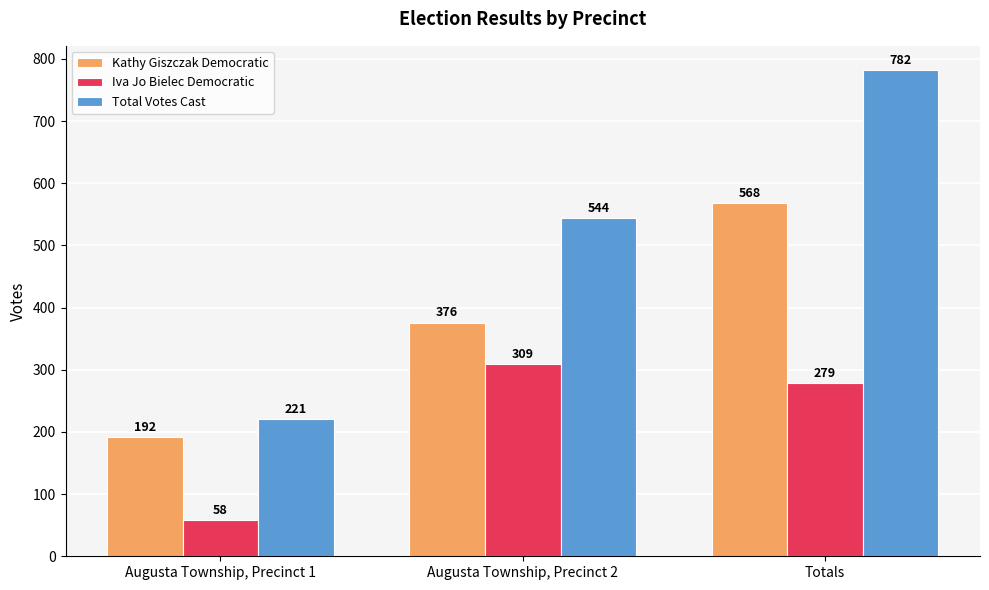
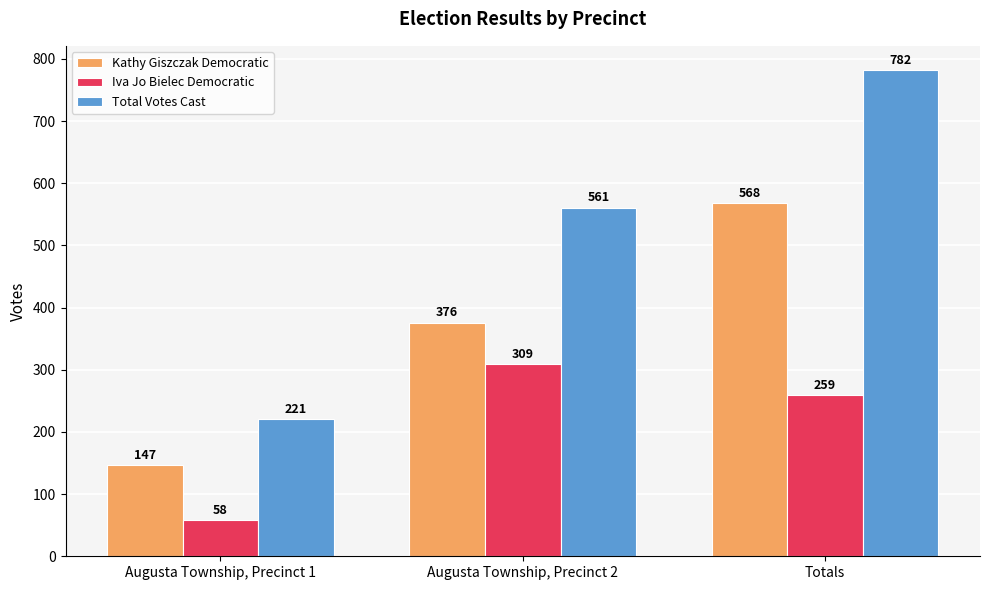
  {
    "Kathy Giszczak Democratic": {
-     "Augusta Township, Precinct 1": 192,
+     "Augusta Township, Precinct 1": 147,
      "Augusta Township, Precinct 2": 376,
      "Totals": 568
    },
    "Iva Jo Bielec Democratic": {
      "Augusta Township, Precinct 1": 58,
      "Augusta Township, Precinct 2": 309,
-     "Totals": 279
+     "Totals": 259
    },
    "Total Votes Cast": {
      "Augusta Township, Precinct 1": 221,
-     "Augusta Township, Precinct 2": 544,
+     "Augusta Township, Precinct 2": 561,
      "Totals": 782
    }
  }
